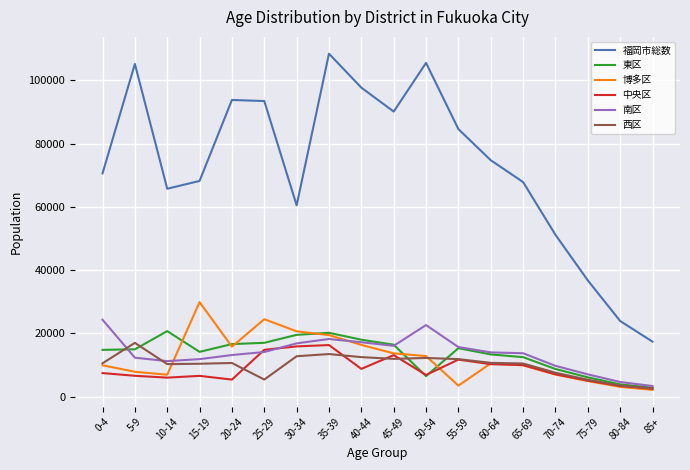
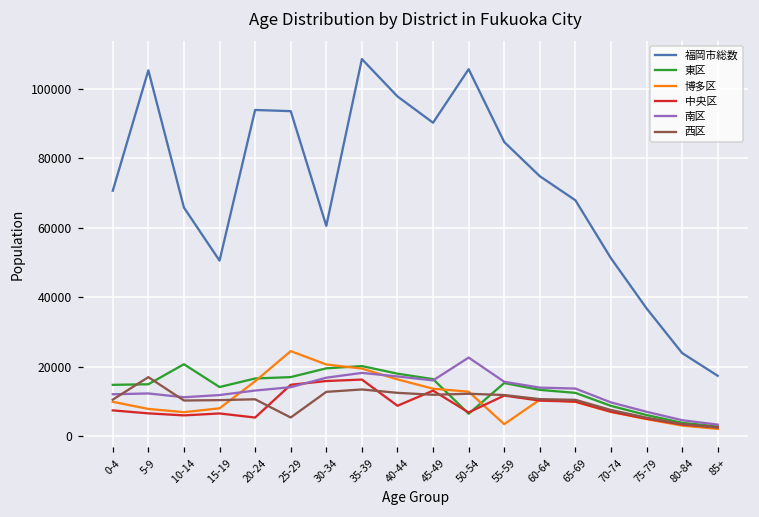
  {
    "福岡市総数": {
      "0-4": 71000,
      "5-9": 105000,
      "10-14": 66000,
-     "15-19": 68000,
+     "15-19": 51000,
      "20-24": 94000,
      "25-29": 93000,
      "30-34": 61000,
      "35-39": 108000,
      "40-44": 98000,
      "45-49": 90000,
      "50-54": 106000,
      "55-59": 85000,
      "60-64": 75000,
      "65-69": 68000,
      "70-74": 51000,
      "75-79": 37000,
      "80-84": 24000,
      "85+": 17000
    },
    "東区": {
      "0-4": 15000,
      "5-9": 15000,
      "10-14": 21000,
      "15-19": 14000,
      "25-29": 17000,
      "30-34": 20000,
      "65-69": 13000,
      "70-74": 9000
    },
    "博多区": {
      "5-9": 8000,
      "10-14": 7000,
-     "15-19": 30000,
+     "15-19": 8000,
      "25-29": 25000,
      "30-34": 21000,
      "40-44": 16000,
      "55-59": 4000
    },
    "中央区": {
      "0-4": 7000,
      "5-9": 7000,
      "10-14": 6000,
      "15-19": 7000,
      "20-24": 5000,
      "30-34": 16000,
      "35-39": 16000,
      "40-44": 9000
    },
    "南区": {
-     "0-4": 24000,
+     "0-4": 12000,
      "5-9": 12000,
      "10-14": 11000,
      "15-19": 12000,
      "20-24": 13000,
      "30-34": 17000,
      "35-39": 18000,
      "50-54": 23000,
      "65-69": 14000,
      "70-74": 10000,
      "75-79": 7000
    },
    "西区": {
      "5-9": 17000,
      "10-14": 10000,
      "15-19": 10000,
      "20-24": 11000,
      "25-29": 5000,
      "30-34": 13000,
      "35-39": 13000,
      "40-44": 13000,
      "45-49": 12000
    }
  }
